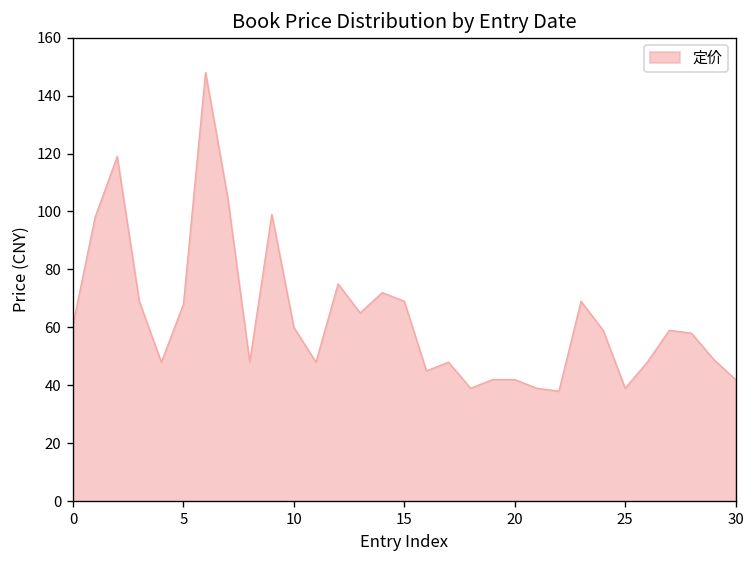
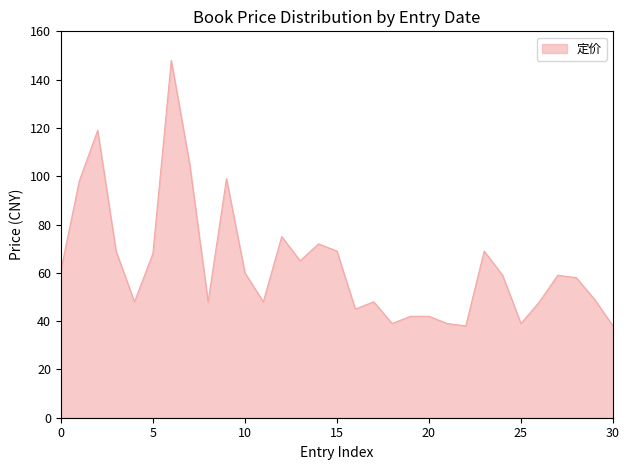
  {
    "0": 61,
    "5": 68,
    "10": 60,
    "15": 69,
    "20": 42,
    "25": 39,
-   "30": 42
+   "30": 38
  }
